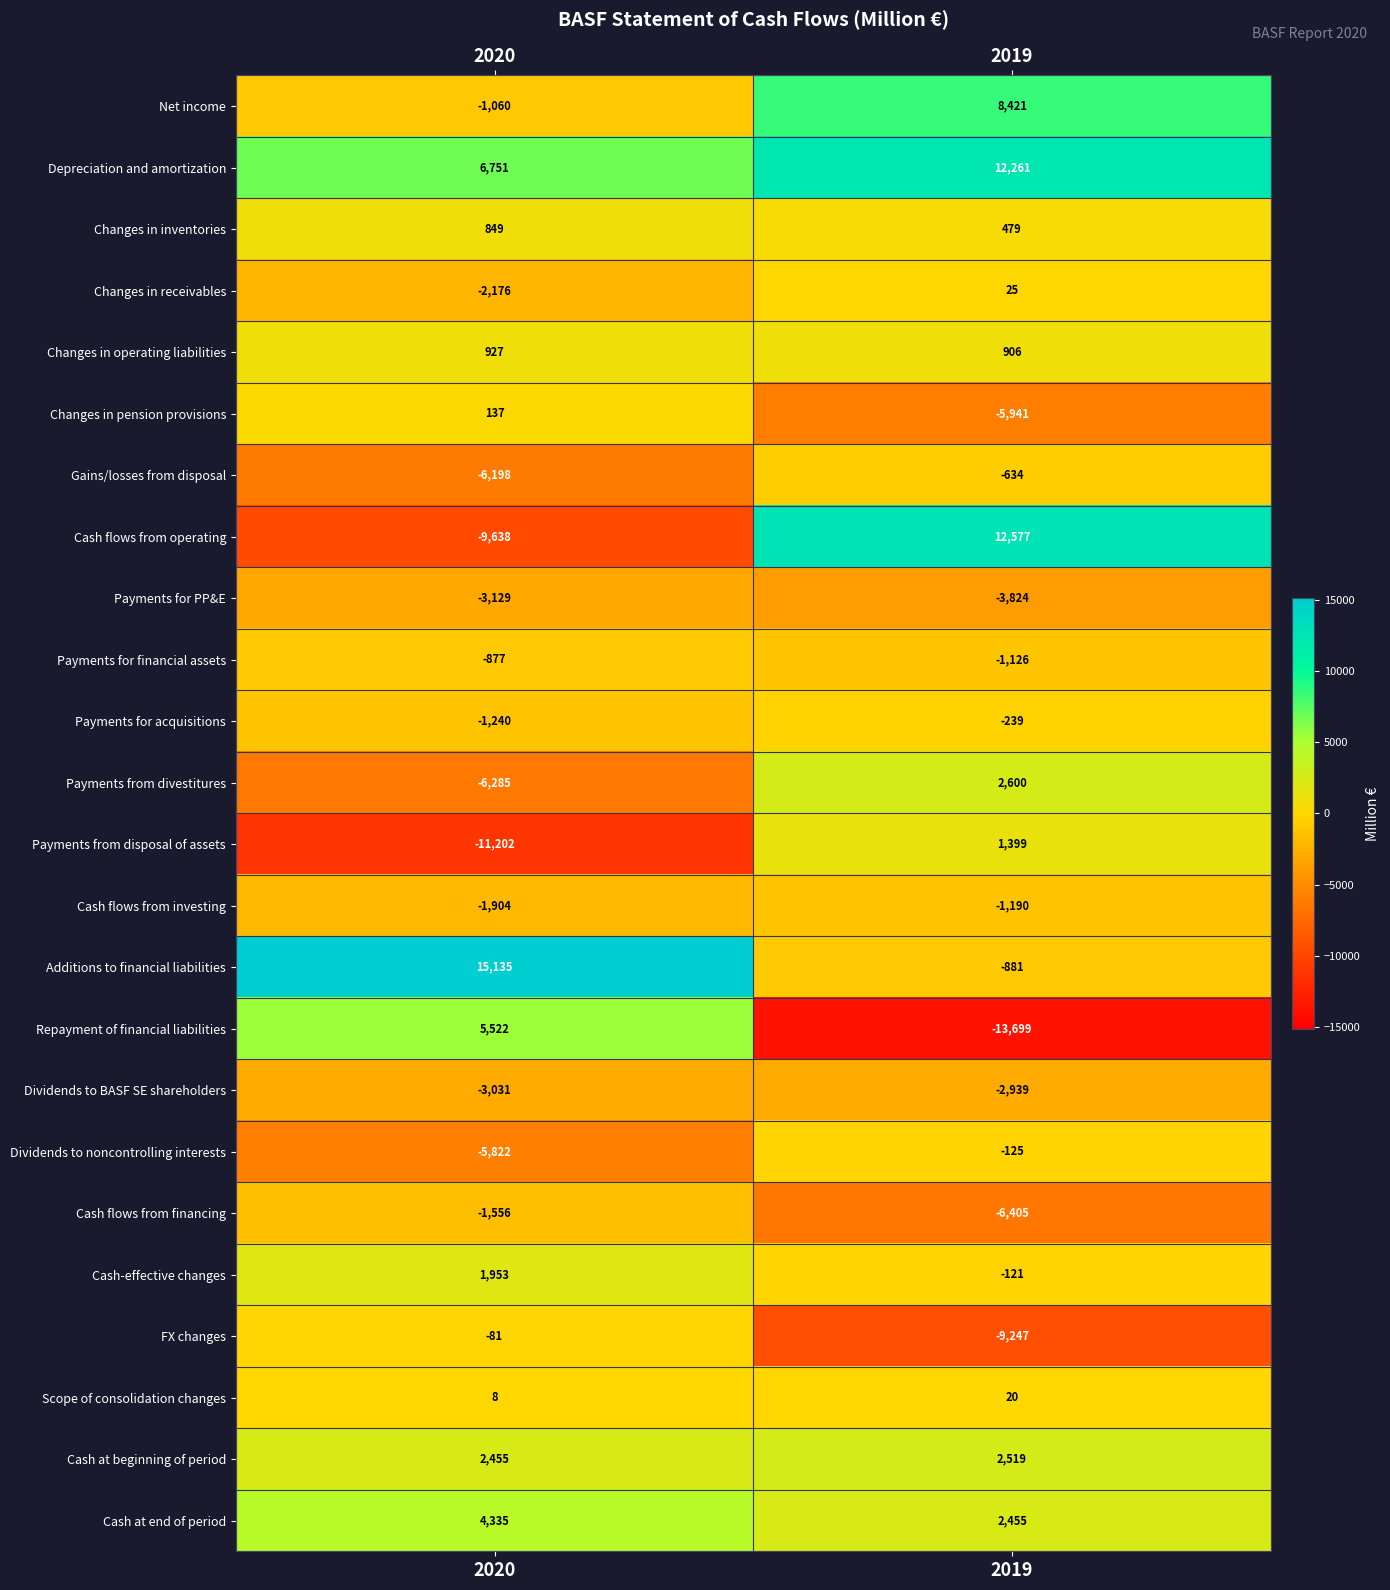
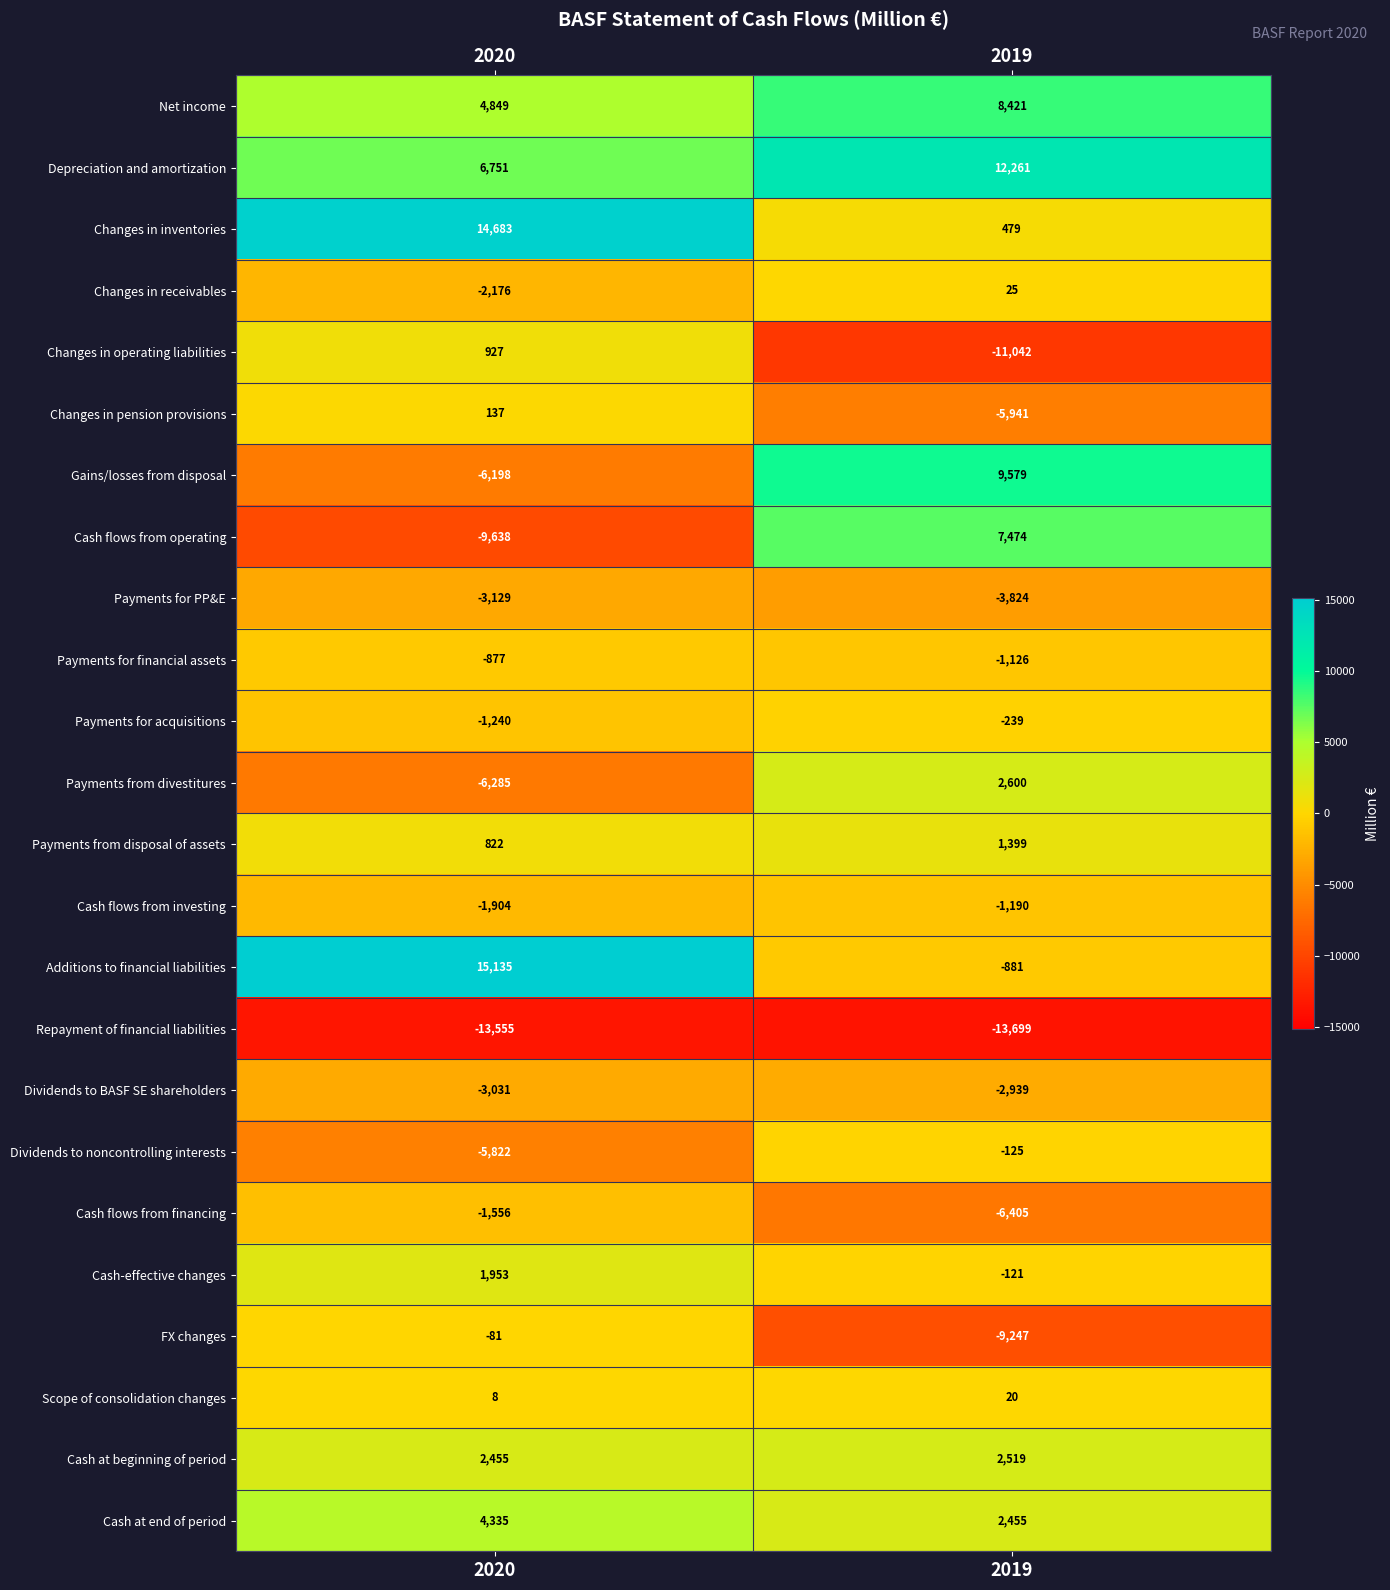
  {
    "Net income": {
-     "2020": "-1,060",
+     "2020": "4,849",
      "2019": "8,421"
    },
    "Depreciation and amortization": {
      "2020": "6,751",
      "2019": "12,261"
    },
    "Changes in inventories": {
-     "2020": "849",
+     "2020": "14,683",
      "2019": "479"
    },
    "Changes in receivables": {
      "2020": "-2,176",
      "2019": "25"
    },
    "Changes in operating liabilities": {
      "2020": "927",
-     "2019": "906"
+     "2019": "-11,042"
    },
    "Changes in pension provisions": {
      "2020": "137",
      "2019": "-5,941"
    },
    "Gains/losses from disposal": {
      "2020": "-6,198",
-     "2019": "-634"
+     "2019": "9,579"
    },
    "Cash flows from operating": {
      "2020": "-9,638",
-     "2019": "12,577"
+     "2019": "7,474"
    },
    "Payments for PP&E": {
      "2020": "-3,129",
      "2019": "-3,824"
    },
    "Payments for financial assets": {
      "2020": "-877",
      "2019": "-1,126"
    },
    "Payments for acquisitions": {
      "2020": "-1,240",
      "2019": "-239"
    },
    "Payments from divestitures": {
      "2020": "-6,285",
      "2019": "2,600"
    },
    "Payments from disposal of assets": {
-     "2020": "-11,202",
+     "2020": "822",
      "2019": "1,399"
    },
    "Cash flows from investing": {
      "2020": "-1,904",
      "2019": "-1,190"
    },
    "Additions to financial liabilities": {
      "2020": "15,135",
      "2019": "-881"
    },
    "Repayment of financial liabilities": {
-     "2020": "5,522",
+     "2020": "-13,555",
      "2019": "-13,699"
    },
    "Dividends to BASF SE shareholders": {
      "2020": "-3,031",
      "2019": "-2,939"
    },
    "Dividends to noncontrolling interests": {
      "2020": "-5,822",
      "2019": "-125"
    },
    "Cash flows from financing": {
      "2020": "-1,556",
      "2019": "-6,405"
    },
    "Cash-effective changes": {
      "2020": "1,953",
      "2019": "-121"
    },
    "FX changes": {
      "2020": "-81",
      "2019": "-9,247"
    },
    "Scope of consolidation changes": {
      "2020": "8",
      "2019": "20"
    },
    "Cash at beginning of period": {
      "2020": "2,455",
      "2019": "2,519"
    },
    "Cash at end of period": {
      "2020": "4,335",
      "2019": "2,455"
    }
  }
